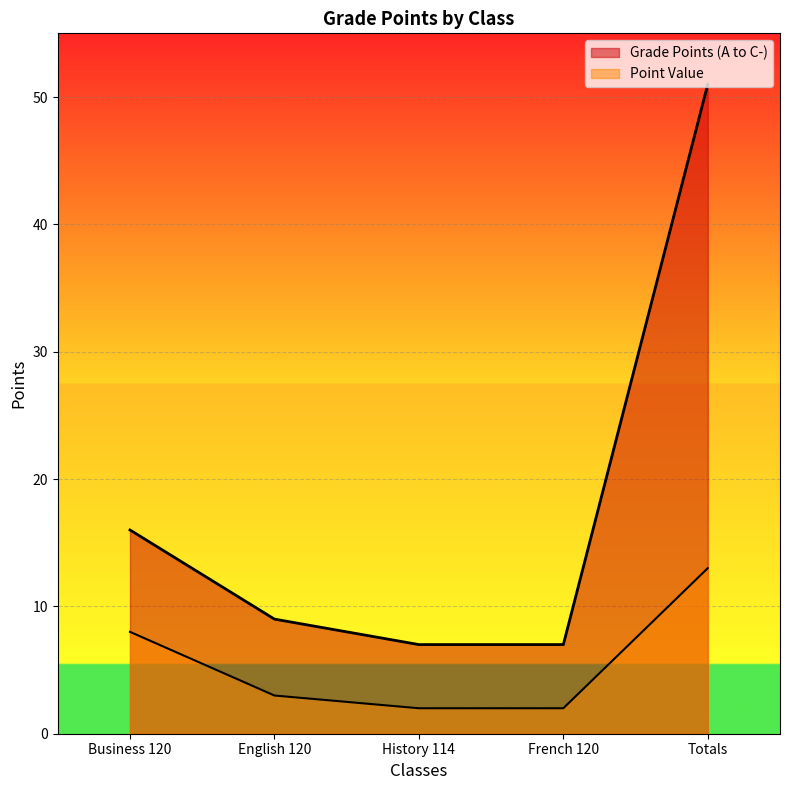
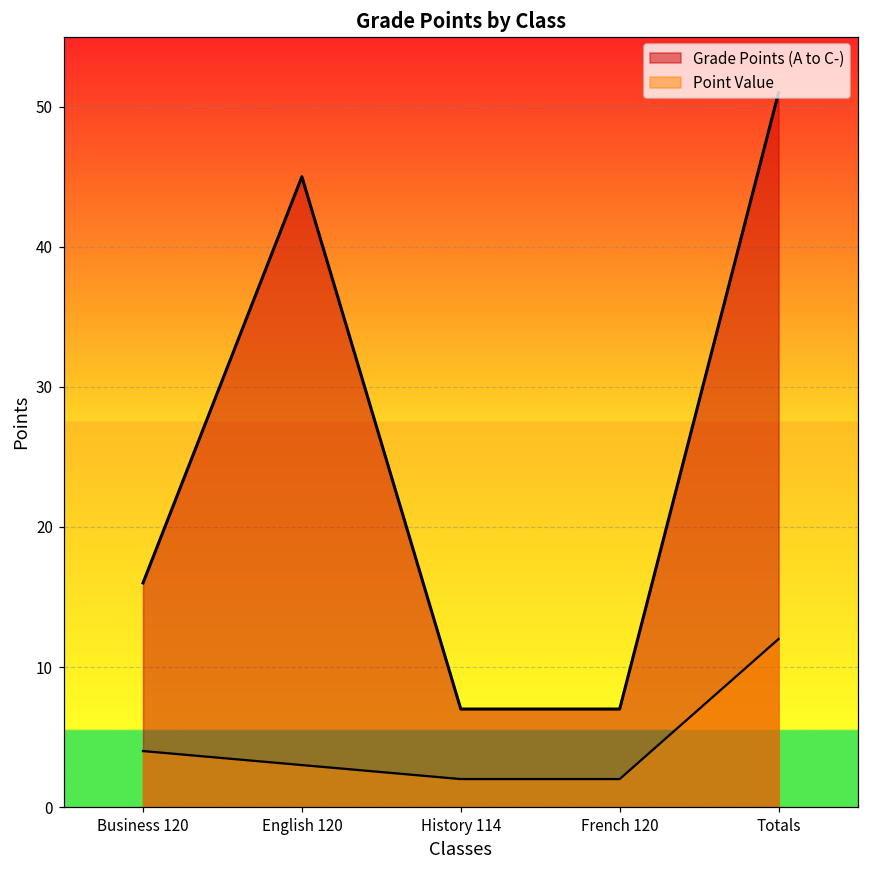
  {
    "Grade Points (A to C-)": {
      "Business 120": 16,
-     "English 120": 9,
+     "English 120": 45,
      "History 114": 7,
      "French 120": 7
    },
    "Point Value": {
-     "Business 120": 8,
+     "Business 120": 4,
      "English 120": 3,
      "History 114": 2,
      "French 120": 2,
-     "Totals": 13
+     "Totals": 12
    }
  }
